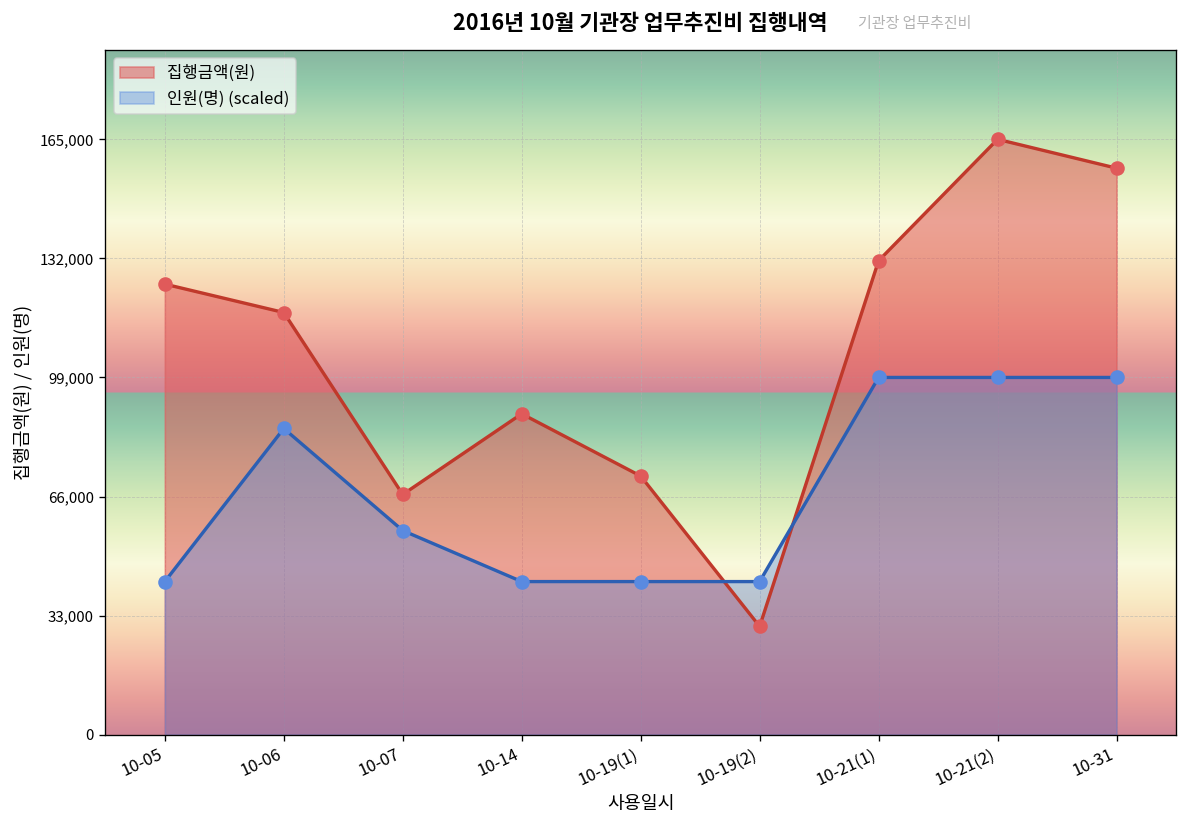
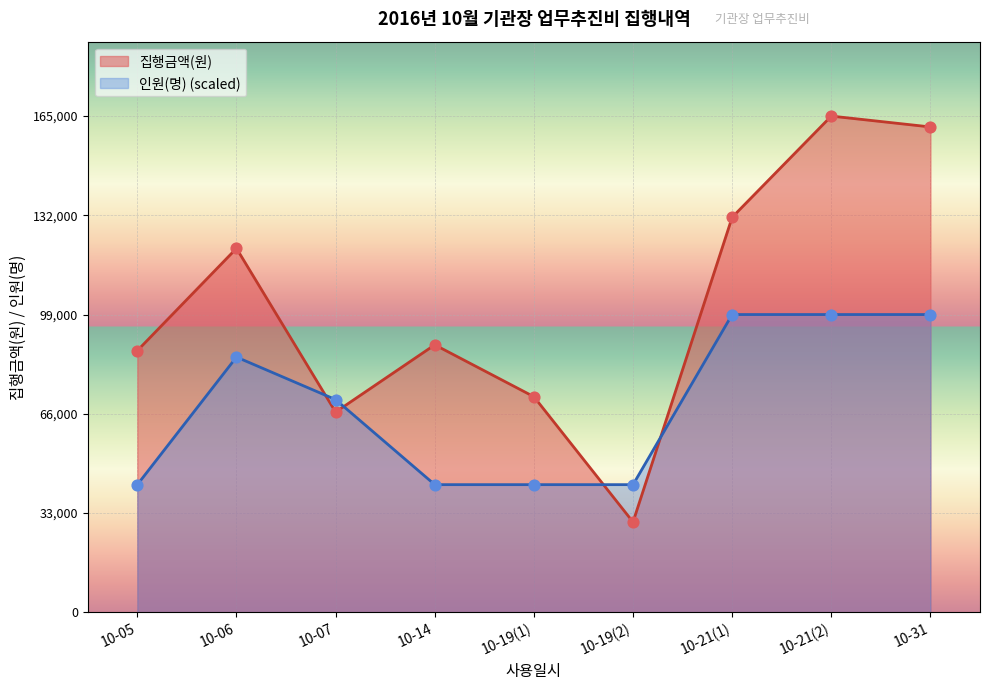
  {
    "집행금액(원)": {
-     "10-05": "125,000",
-     "10-06": "117,000",
+     "10-05": "87,000",
+     "10-06": "121,000",
      "10-07": "67,000",
      "10-14": "89,000",
      "10-19(1)": "72,000",
      "10-19(2)": "30,000",
      "10-21(1)": "131,000",
      "10-21(2)": "165,000",
-     "10-31": "157,000"
+     "10-31": "161,000"
    },
    "인원(명) (scaled)": {
      "10-05": "42,000",
      "10-06": "85,000",
-     "10-07": "57,000",
+     "10-07": "71,000",
      "10-14": "42,000",
      "10-19(1)": "42,000",
      "10-19(2)": "42,000",
      "10-21(1)": "99,000",
      "10-21(2)": "99,000",
      "10-31": "99,000"
    }
  }
